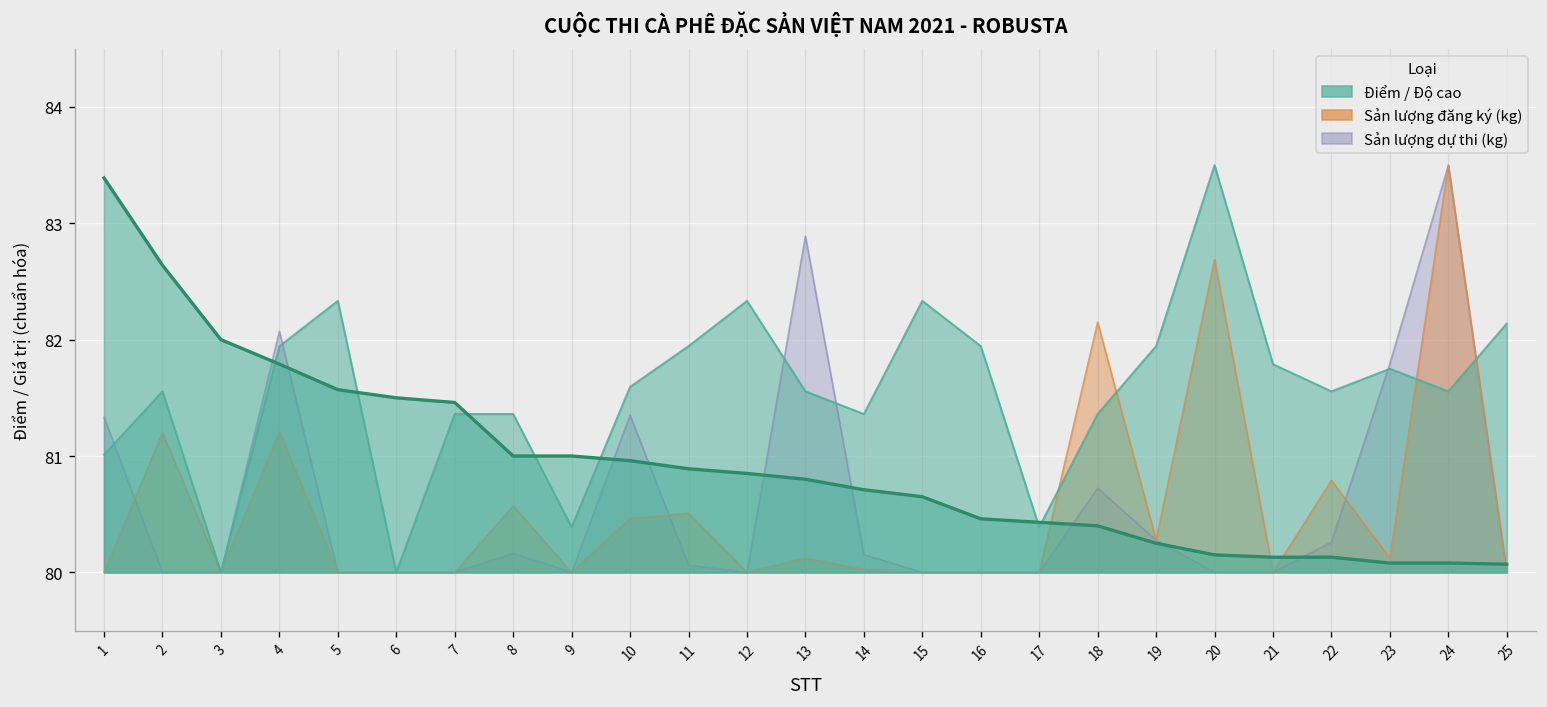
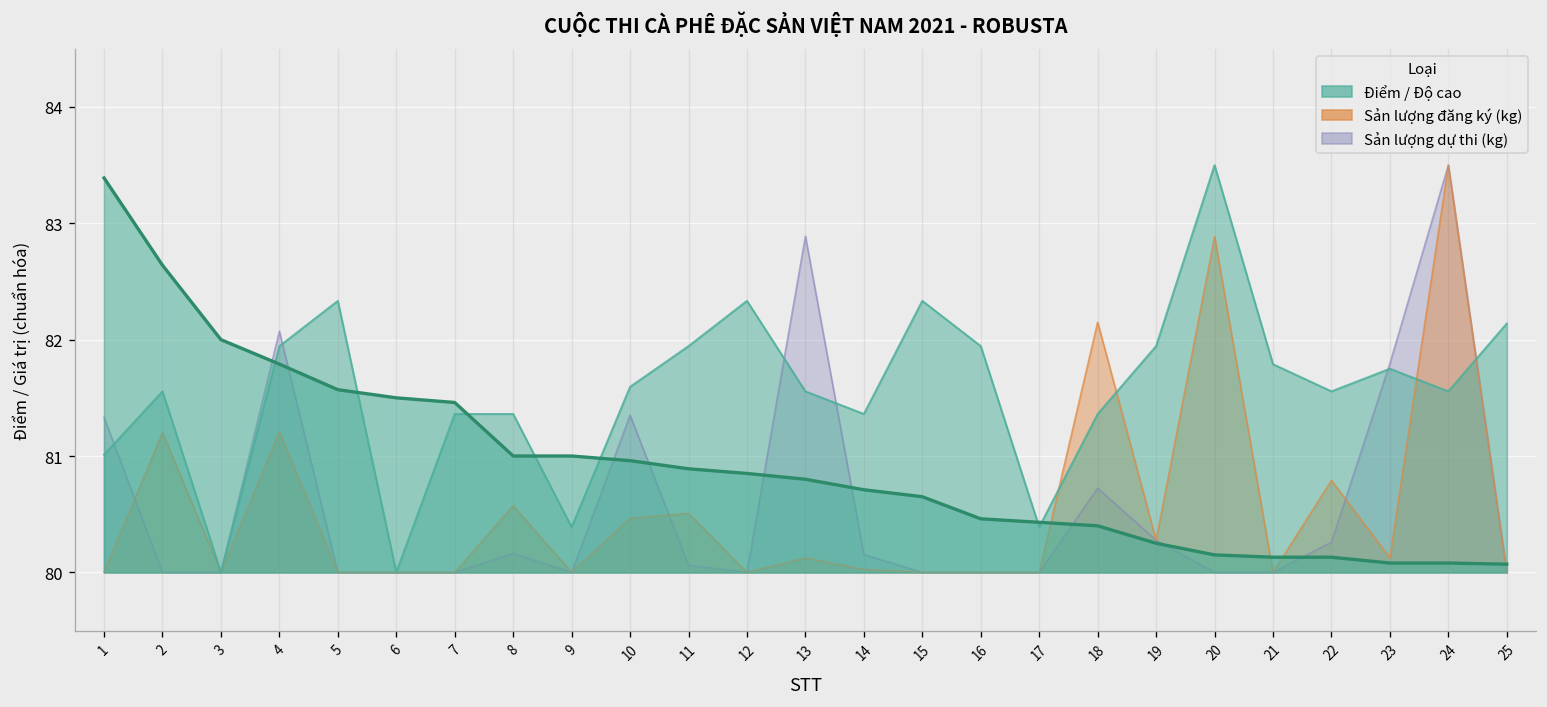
  {
    "Sản lượng dự thi (kg)": {
      "1": 81.3,
      "2": 80.0,
      "4": 82.1,
      "8": 80.2,
      "10": 81.4,
      "11": 80.1,
      "13": 82.9,
      "14": 80.2,
      "18": 80.7,
      "20": 80.0,
      "22": 80.3,
      "23": 81.8
    },
    "Sản lượng đăng ký (kg)": {
      "1": 80.0,
      "2": 81.2,
      "4": 81.2,
      "8": 80.6,
      "10": 80.5,
      "11": 80.5,
      "13": 80.1,
      "14": 80.0,
      "18": 82.2,
-     "20": 82.7,
+     "20": 82.9,
      "22": 80.8,
      "23": 80.1
    }
  }
